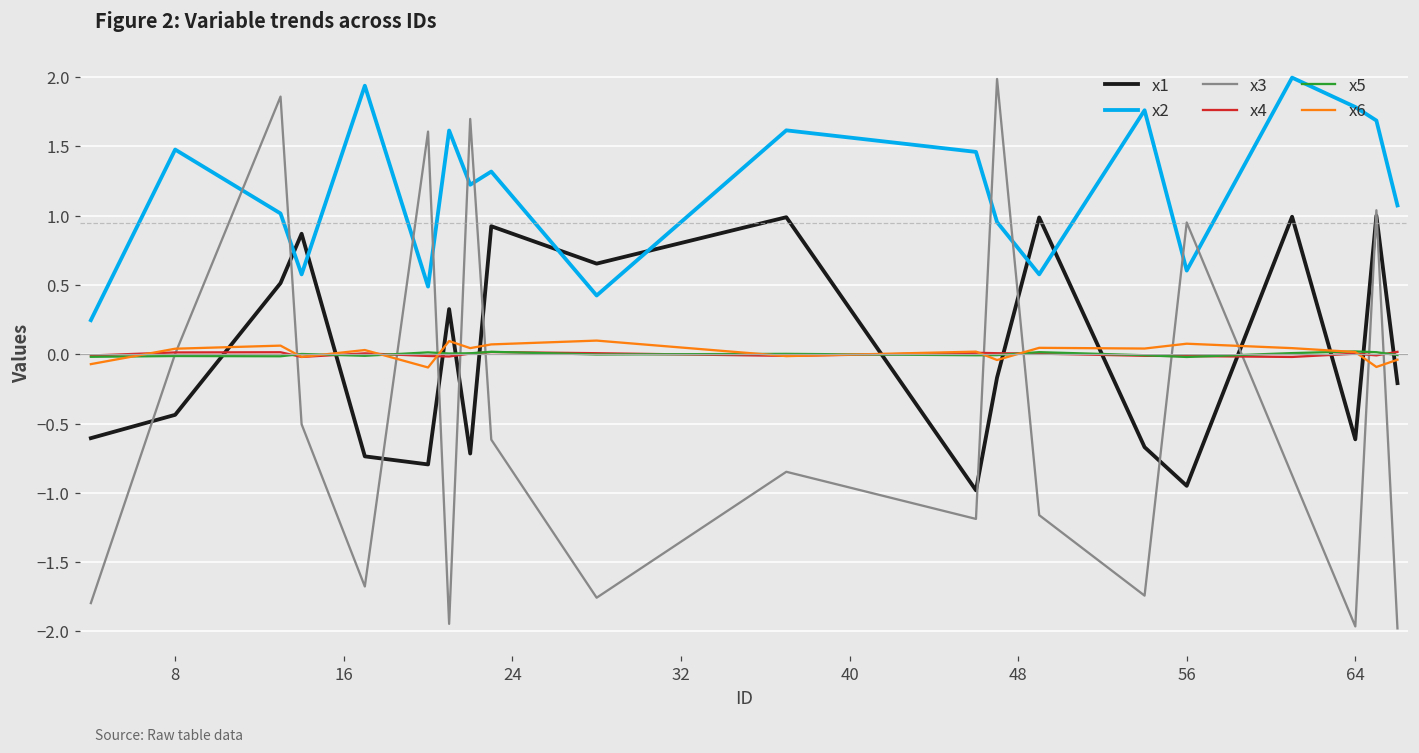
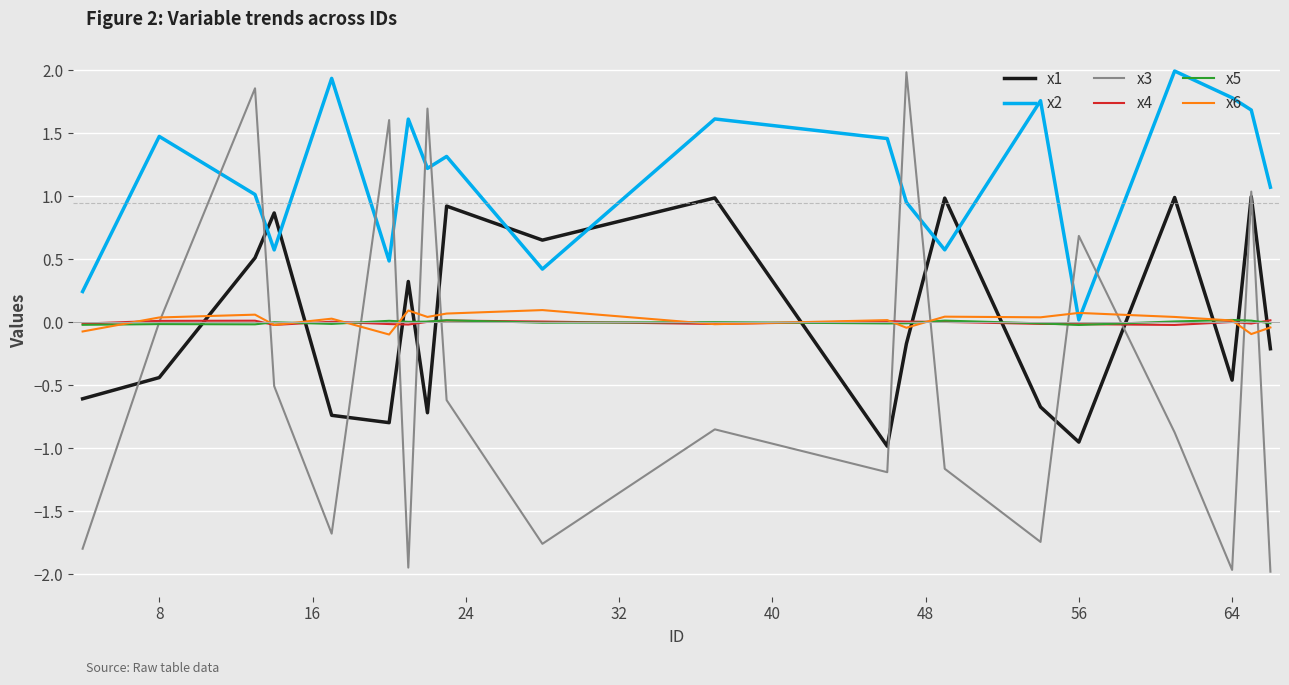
  {
    "x1": {
      "8": -0.44,
      "56": -0.95,
-     "64": -0.61
+     "64": -0.46
    },
    "x2": {
      "8": 1.48,
-     "56": 0.60,
+     "56": 0.02,
      "64": 1.78
    },
    "x3": {
-     "56": 0.95,
+     "56": 0.69,
      "64": -1.96
    },
    "x6": {
      "8": 0.04,
      "56": 0.08
    }
  }
